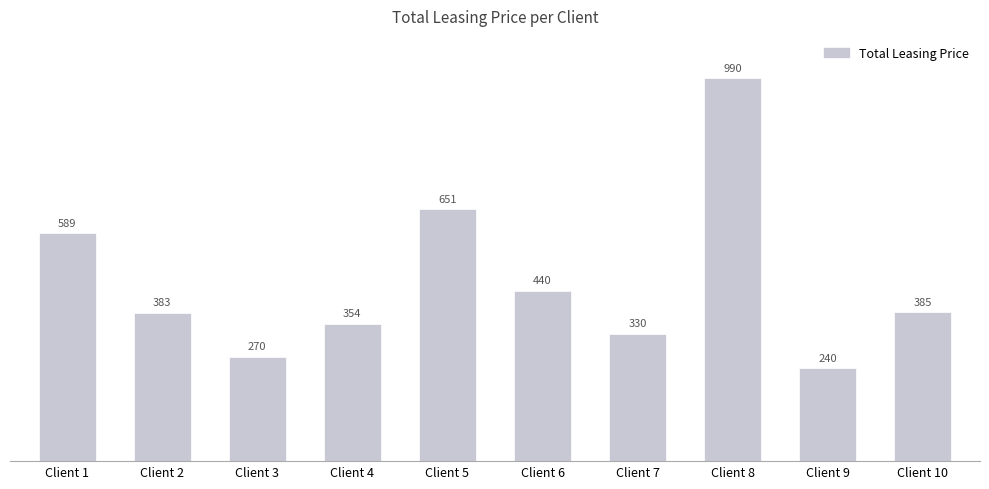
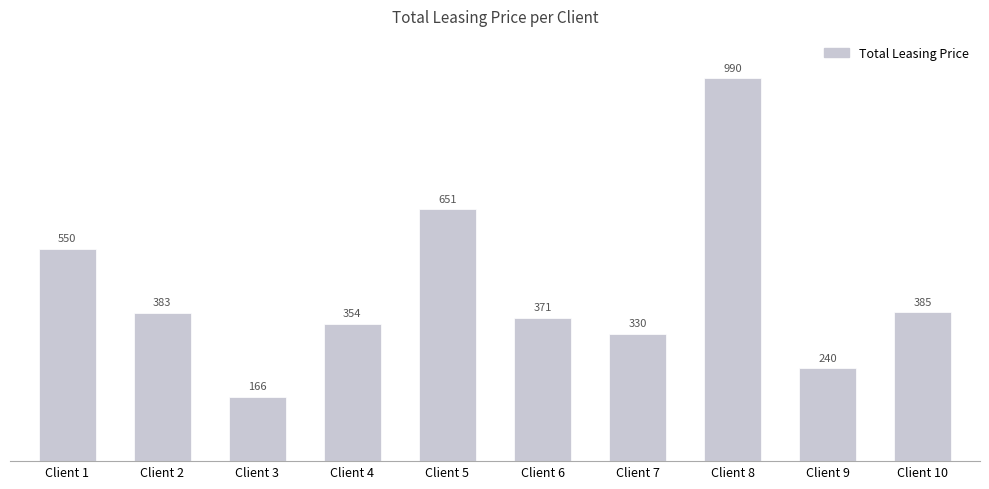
  {
-   "Client 1": 589,
+   "Client 1": 550,
    "Client 2": 383,
-   "Client 3": 270,
+   "Client 3": 166,
    "Client 4": 354,
    "Client 5": 651,
-   "Client 6": 440,
+   "Client 6": 371,
    "Client 7": 330,
    "Client 8": 990,
    "Client 9": 240,
    "Client 10": 385
  }
